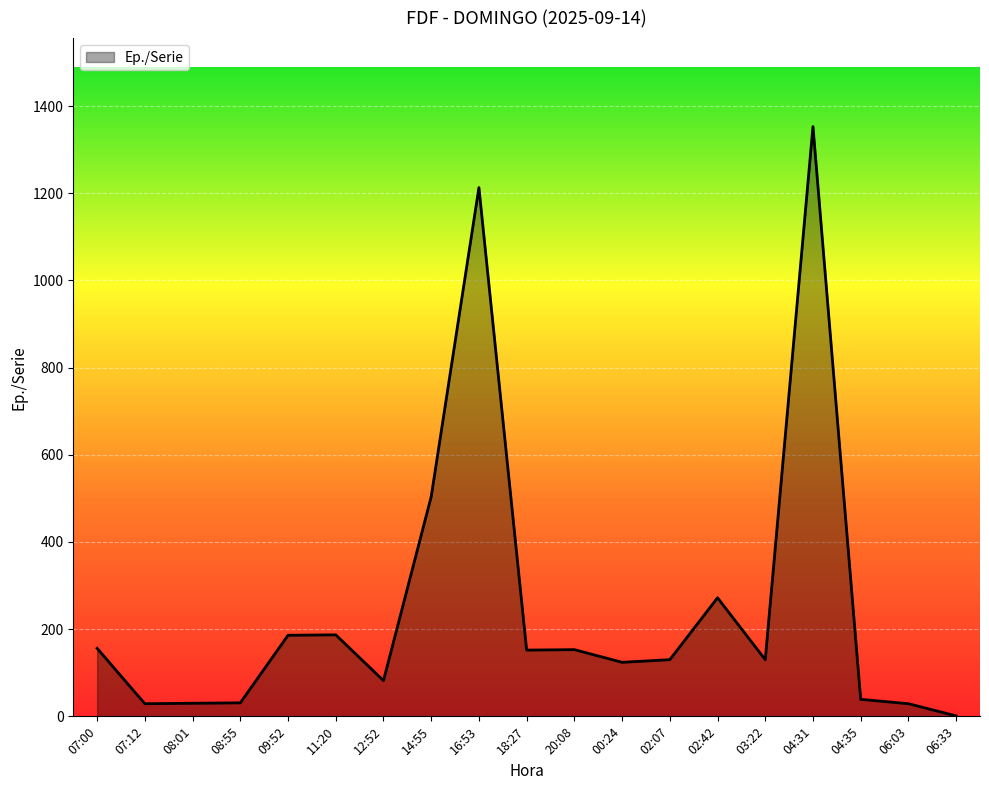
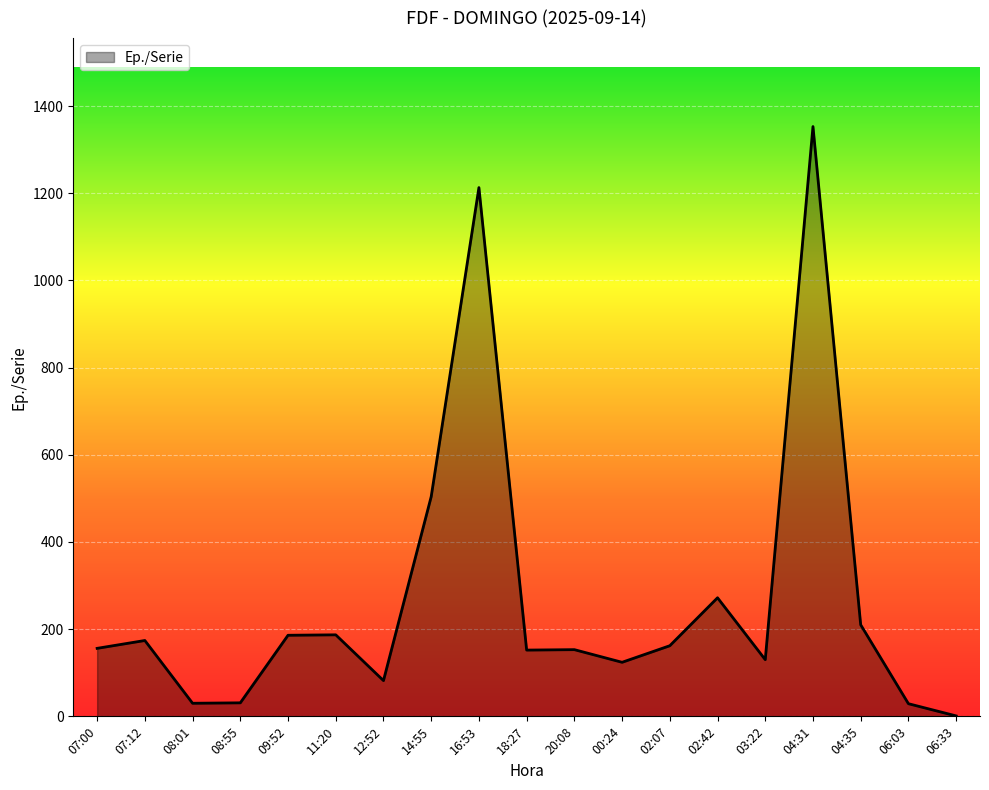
  {
    "07:00": 160,
-   "07:12": 30,
+   "07:12": 170,
    "08:01": 30,
    "08:55": 30,
    "09:52": 190,
    "11:20": 190,
    "12:52": 80,
    "14:55": 500,
    "16:53": 1210,
    "18:27": 150,
    "20:08": 150,
    "00:24": 120,
-   "02:07": 130,
+   "02:07": 160,
    "02:42": 270,
    "03:22": 130,
    "04:31": 1350,
-   "04:35": 40,
+   "04:35": 210,
    "06:03": 30,
    "06:33": 0
  }
